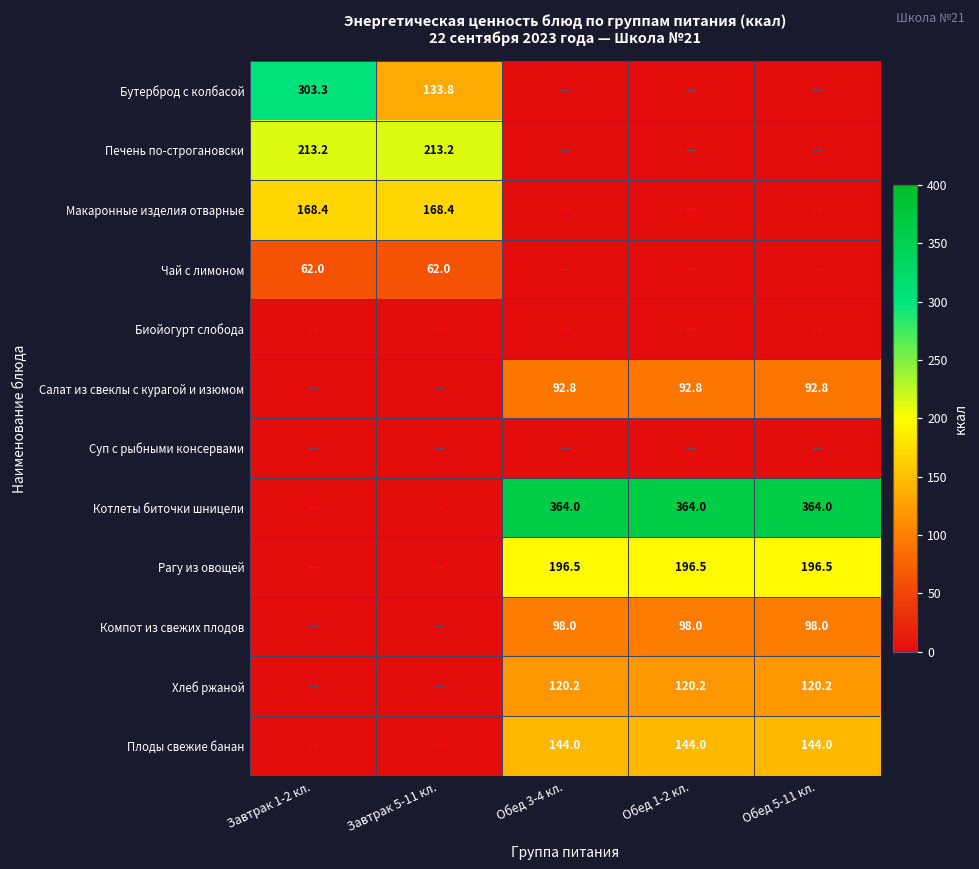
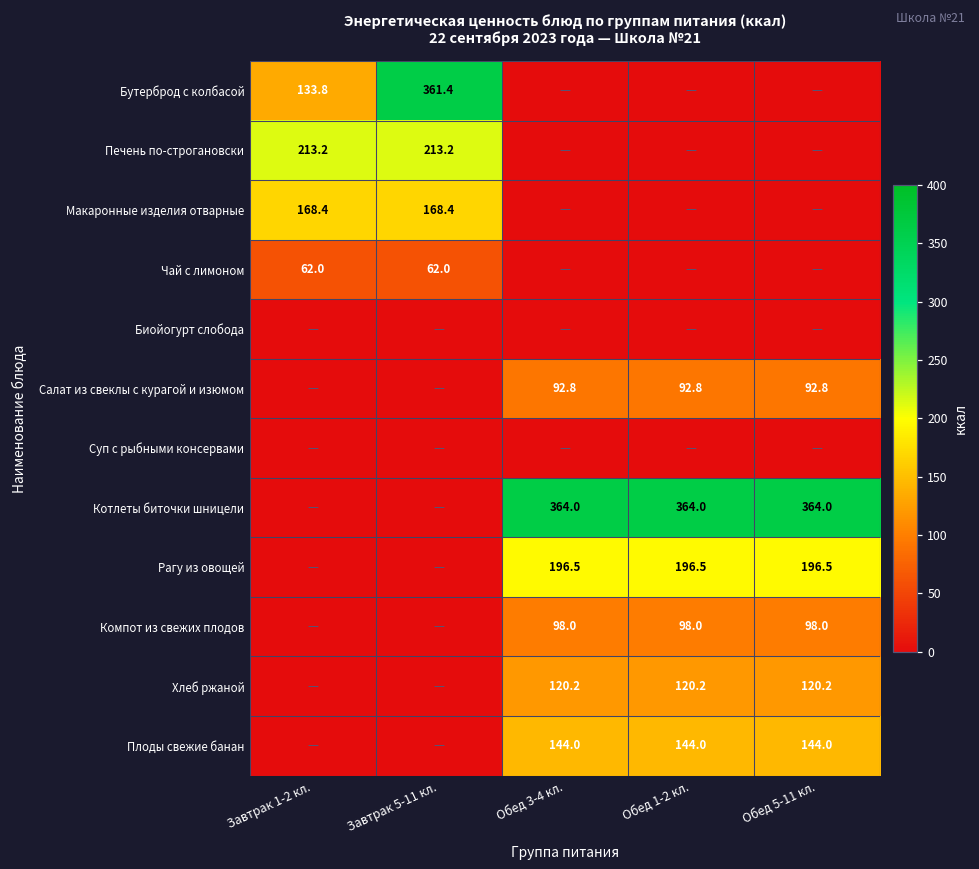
  {
    "Бутерброд с колбасой": {
-     "Завтрак 1-2 кл.": 303.3,
-     "Завтрак 5-11 кл.": 133.8
+     "Завтрак 1-2 кл.": 133.8,
+     "Завтрак 5-11 кл.": 361.4
    },
    "Печень по-строгановски": {
      "Завтрак 1-2 кл.": 213.2,
      "Завтрак 5-11 кл.": 213.2
    },
    "Макаронные изделия отварные": {
      "Завтрак 1-2 кл.": 168.4,
      "Завтрак 5-11 кл.": 168.4
    },
    "Чай с лимоном": {
      "Завтрак 1-2 кл.": 62.0,
      "Завтрак 5-11 кл.": 62.0
    },
    "Салат из свеклы с курагой и изюмом": {
      "Обед 3-4 кл.": 92.8,
      "Обед 1-2 кл.": 92.8,
      "Обед 5-11 кл.": 92.8
    },
    "Котлеты биточки шницели": {
      "Обед 3-4 кл.": 364.0,
      "Обед 1-2 кл.": 364.0,
      "Обед 5-11 кл.": 364.0
    },
    "Рагу из овощей": {
      "Обед 3-4 кл.": 196.5,
      "Обед 1-2 кл.": 196.5,
      "Обед 5-11 кл.": 196.5
    },
    "Компот из свежих плодов": {
      "Обед 3-4 кл.": 98.0,
      "Обед 1-2 кл.": 98.0,
      "Обед 5-11 кл.": 98.0
    },
    "Хлеб ржаной": {
      "Обед 3-4 кл.": 120.2,
      "Обед 1-2 кл.": 120.2,
      "Обед 5-11 кл.": 120.2
    },
    "Плоды свежие банан": {
      "Обед 3-4 кл.": 144.0,
      "Обед 1-2 кл.": 144.0,
      "Обед 5-11 кл.": 144.0
    }
  }
